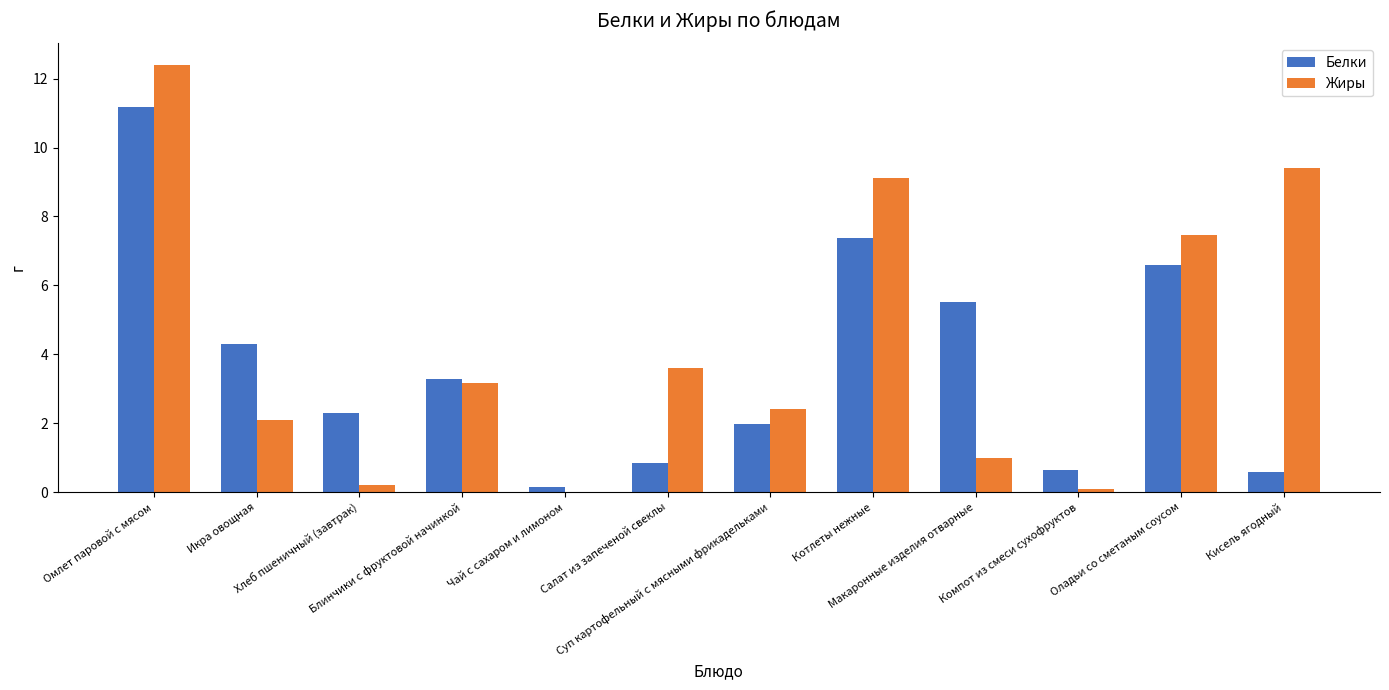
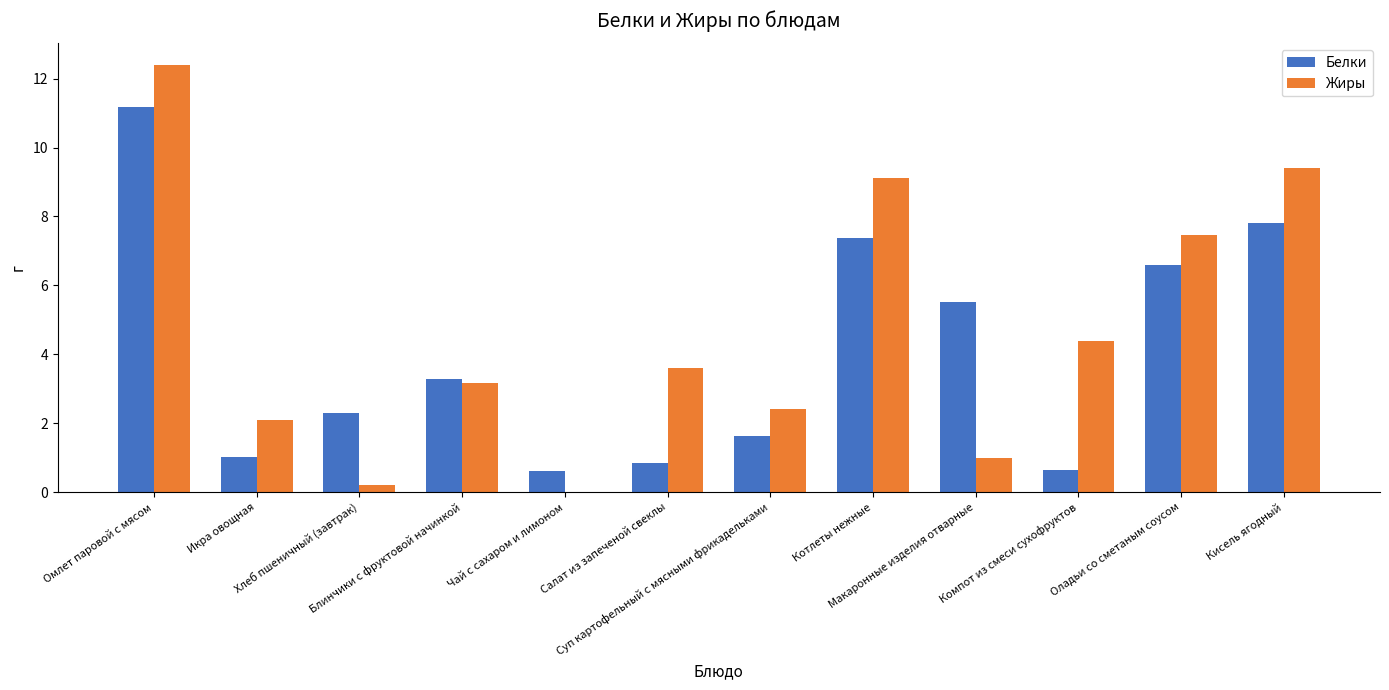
  {
    "Белки": {
      "Омлет паровой с мясом": 11.2,
-     "Икра овощная": 4.3,
+     "Икра овощная": 1.0,
      "Хлеб пшеничный (завтрак)": 2.3,
      "Блинчики с фруктовой начинкой": 3.3,
-     "Чай с сахаром и лимоном": 0.1,
+     "Чай с сахаром и лимоном": 0.6,
      "Салат из запеченой свеклы": 0.8,
-     "Суп картофельный с мясными фрикадельками": 2.0,
+     "Суп картофельный с мясными фрикадельками": 1.6,
      "Котлеты нежные": 7.4,
      "Макаронные изделия отварные": 5.5,
      "Компот из смеси сухофруктов": 0.7,
      "Оладьи со сметаным соусом": 6.6,
-     "Кисель ягодный": 0.6
+     "Кисель ягодный": 7.8
    },
    "Жиры": {
      "Омлет паровой с мясом": 12.4,
      "Икра овощная": 2.1,
      "Хлеб пшеничный (завтрак)": 0.2,
      "Блинчики с фруктовой начинкой": 3.2,
      "Салат из запеченой свеклы": 3.6,
      "Суп картофельный с мясными фрикадельками": 2.4,
      "Котлеты нежные": 9.1,
      "Макаронные изделия отварные": 1.0,
-     "Компот из смеси сухофруктов": 0.1,
+     "Компот из смеси сухофруктов": 4.4,
      "Оладьи со сметаным соусом": 7.5,
      "Кисель ягодный": 9.4
    }
  }
